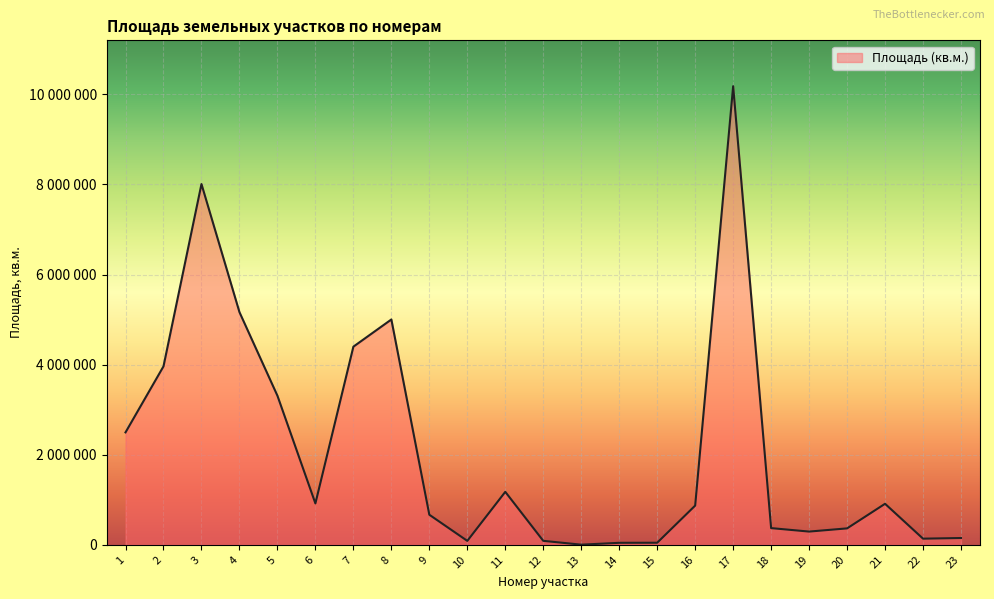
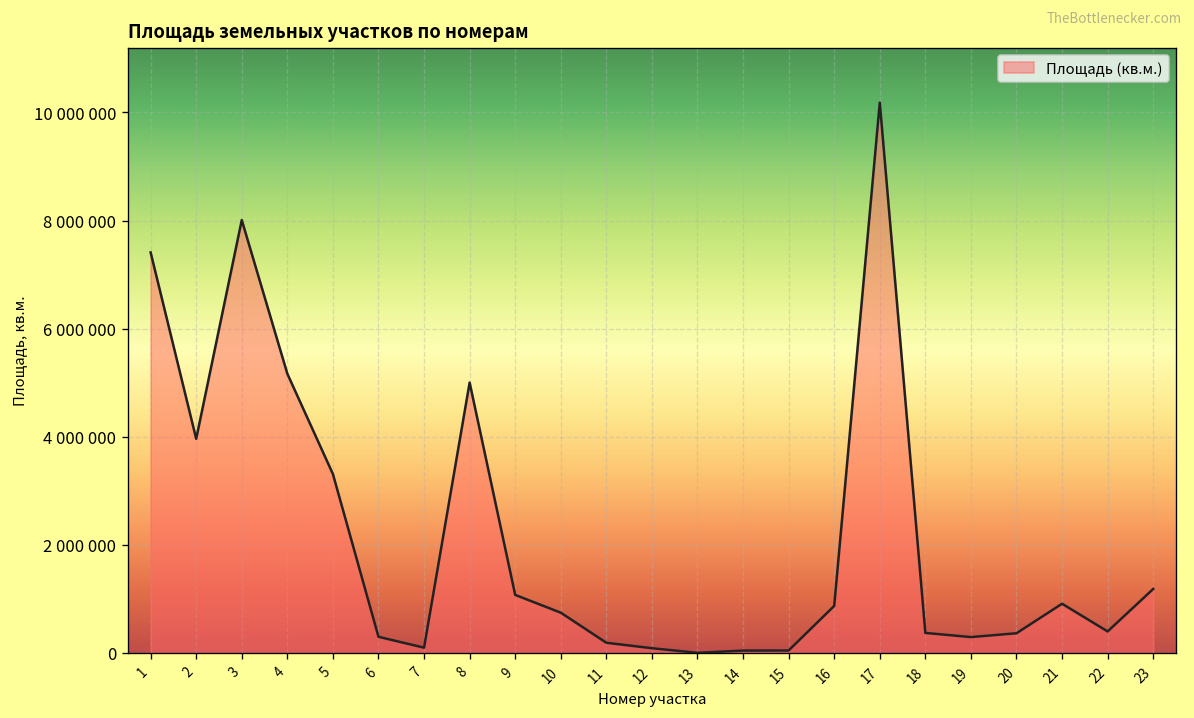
  {
-   "1": 2500000,
+   "1": 7400000,
    "2": 4000000,
    "3": 8000000,
    "4": 5200000,
    "5": 3300000,
-   "6": 900000,
-   "7": 4400000,
+   "6": 300000,
+   "7": 100000,
    "8": 5000000,
-   "9": 700000,
-   "10": 100000,
-   "11": 1200000,
+   "9": 1100000,
+   "10": 700000,
+   "11": 200000,
    "12": 100000,
    "13": 0,
    "14": 0,
    "15": 0,
    "16": 900000,
    "17": 10200000,
    "18": 400000,
    "19": 300000,
    "20": 400000,
    "21": 900000,
-   "22": 100000,
-   "23": 200000
+   "22": 400000,
+   "23": 1200000
  }
